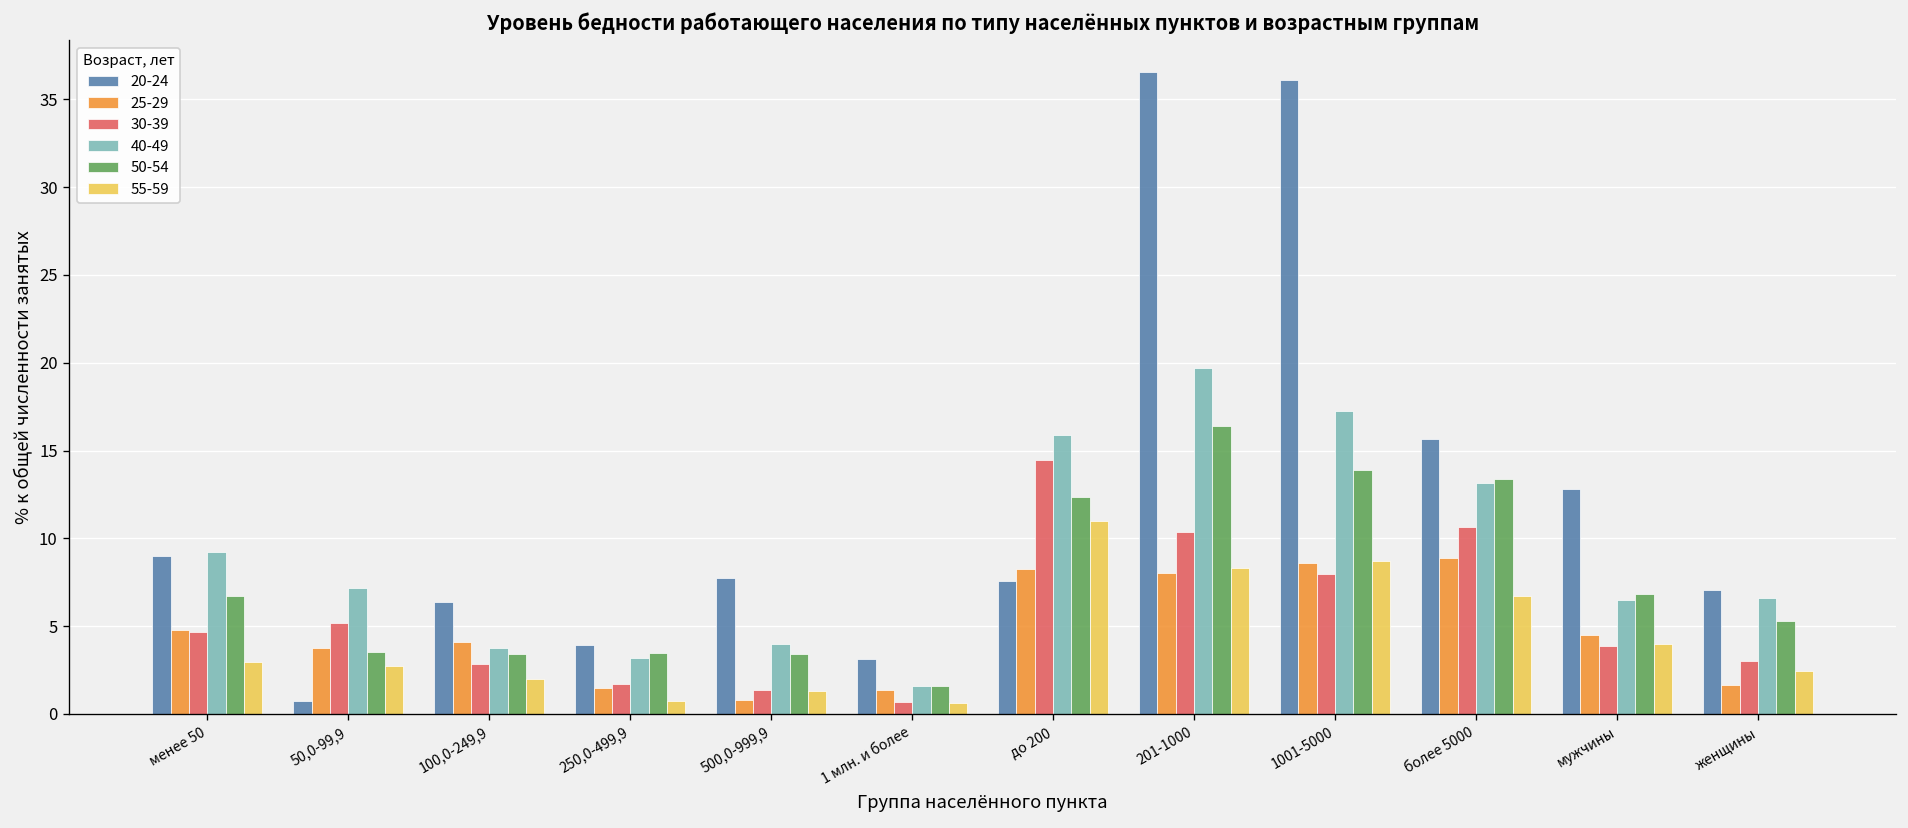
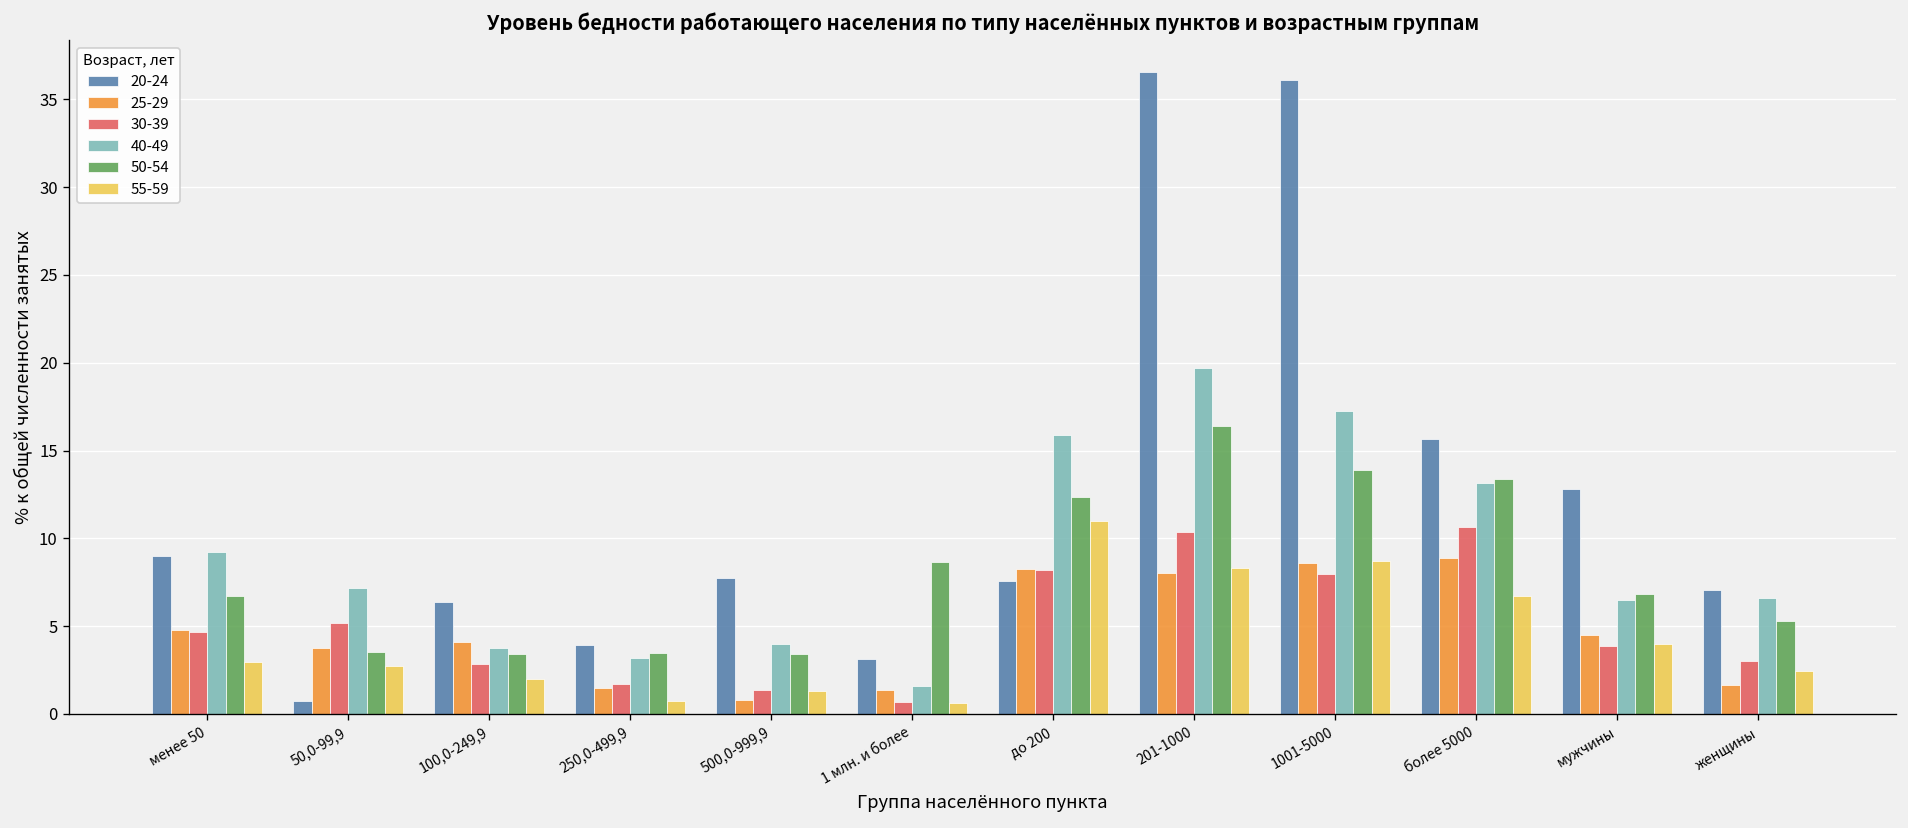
  {
    "20-24": {
      "менее 50": 9.0,
      "50,0-99,9": 0.7,
      "100,0-249,9": 6.4,
      "250,0-499,9": 3.9,
      "500,0-999,9": 7.8,
      "1 млн. и более": 3.1,
      "до 200": 7.6,
      "201-1000": 36.5,
      "1001-5000": 36.1,
      "более 5000": 15.7,
      "мужчины": 12.8,
      "женщины": 7.1
    },
    "25-29": {
      "менее 50": 4.8,
      "50,0-99,9": 3.7,
      "100,0-249,9": 4.1,
      "250,0-499,9": 1.5,
      "500,0-999,9": 0.8,
      "1 млн. и более": 1.4,
      "до 200": 8.2,
      "201-1000": 8.0,
      "1001-5000": 8.6,
      "более 5000": 8.9,
      "мужчины": 4.5,
      "женщины": 1.6
    },
    "30-39": {
      "менее 50": 4.7,
      "50,0-99,9": 5.2,
      "100,0-249,9": 2.8,
      "250,0-499,9": 1.7,
      "500,0-999,9": 1.4,
      "1 млн. и более": 0.7,
-     "до 200": 14.5,
+     "до 200": 8.2,
      "201-1000": 10.4,
      "1001-5000": 8.0,
      "более 5000": 10.6,
      "мужчины": 3.9,
      "женщины": 3.0
    },
    "40-49": {
      "менее 50": 9.2,
      "50,0-99,9": 7.1,
      "100,0-249,9": 3.8,
      "250,0-499,9": 3.2,
      "500,0-999,9": 4.0,
      "1 млн. и более": 1.6,
      "до 200": 15.9,
      "201-1000": 19.7,
      "1001-5000": 17.3,
      "более 5000": 13.2,
      "мужчины": 6.5,
      "женщины": 6.6
    },
    "50-54": {
      "менее 50": 6.7,
      "50,0-99,9": 3.5,
      "100,0-249,9": 3.4,
      "250,0-499,9": 3.5,
      "500,0-999,9": 3.4,
-     "1 млн. и более": 1.6,
+     "1 млн. и более": 8.6,
      "до 200": 12.3,
      "201-1000": 16.4,
      "1001-5000": 13.9,
      "более 5000": 13.4,
      "мужчины": 6.8,
      "женщины": 5.3
    },
    "55-59": {
      "менее 50": 2.9,
      "50,0-99,9": 2.7,
      "100,0-249,9": 2.0,
      "250,0-499,9": 0.7,
      "500,0-999,9": 1.3,
      "1 млн. и более": 0.6,
      "до 200": 11.0,
      "201-1000": 8.3,
      "1001-5000": 8.7,
      "более 5000": 6.7,
      "мужчины": 4.0,
      "женщины": 2.4
    }
  }
